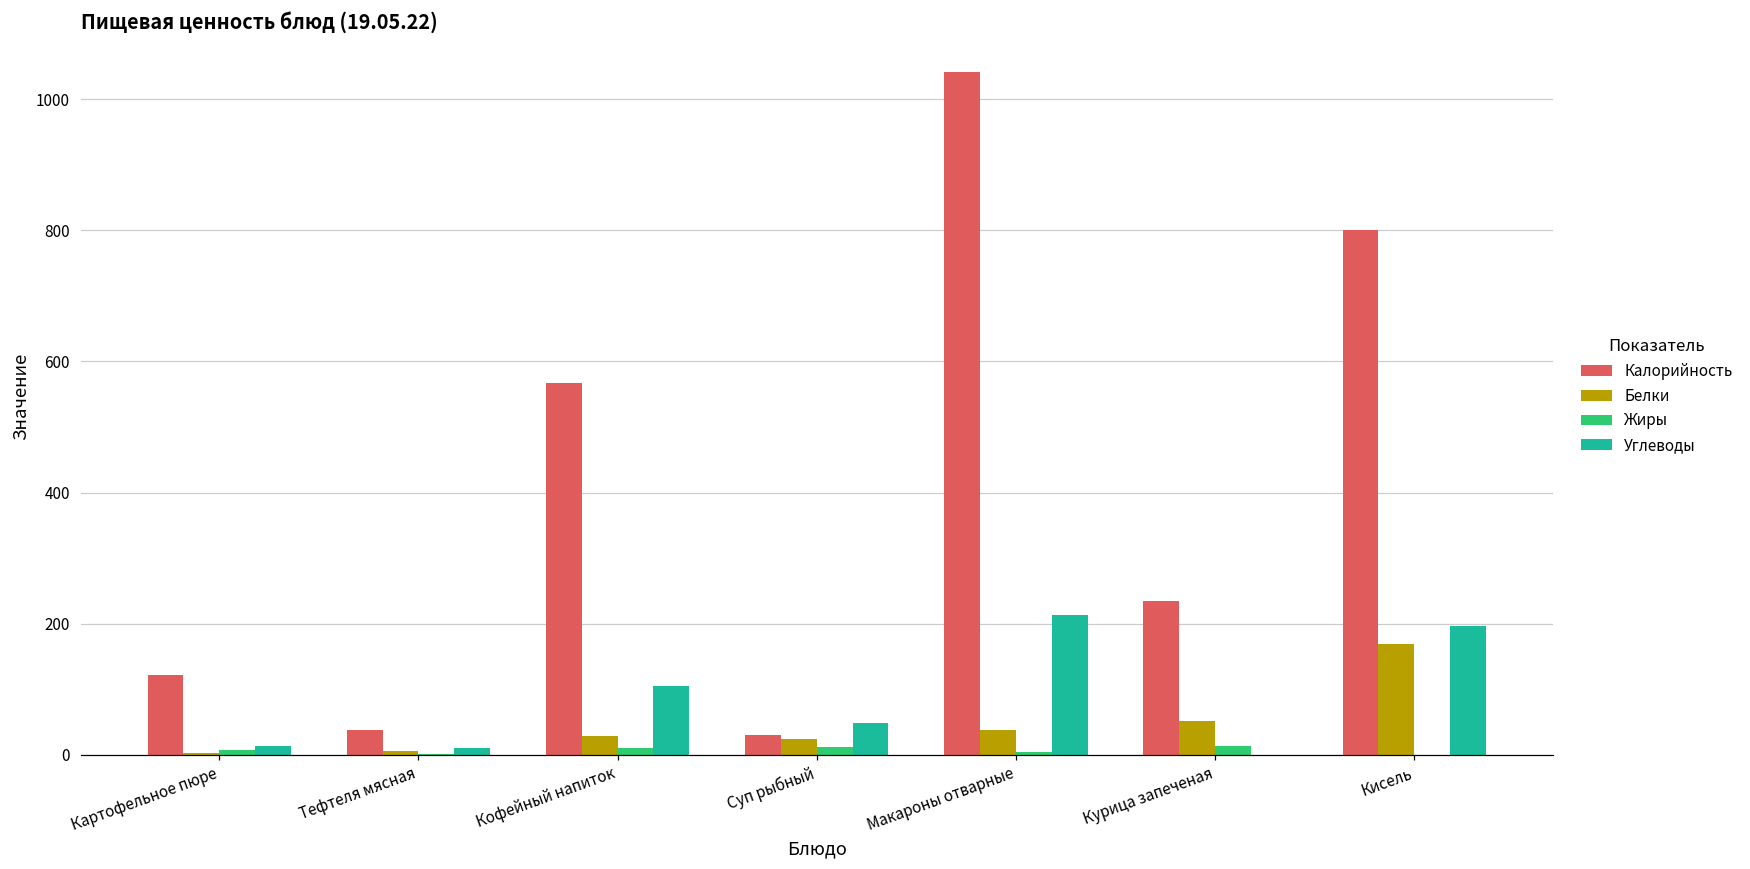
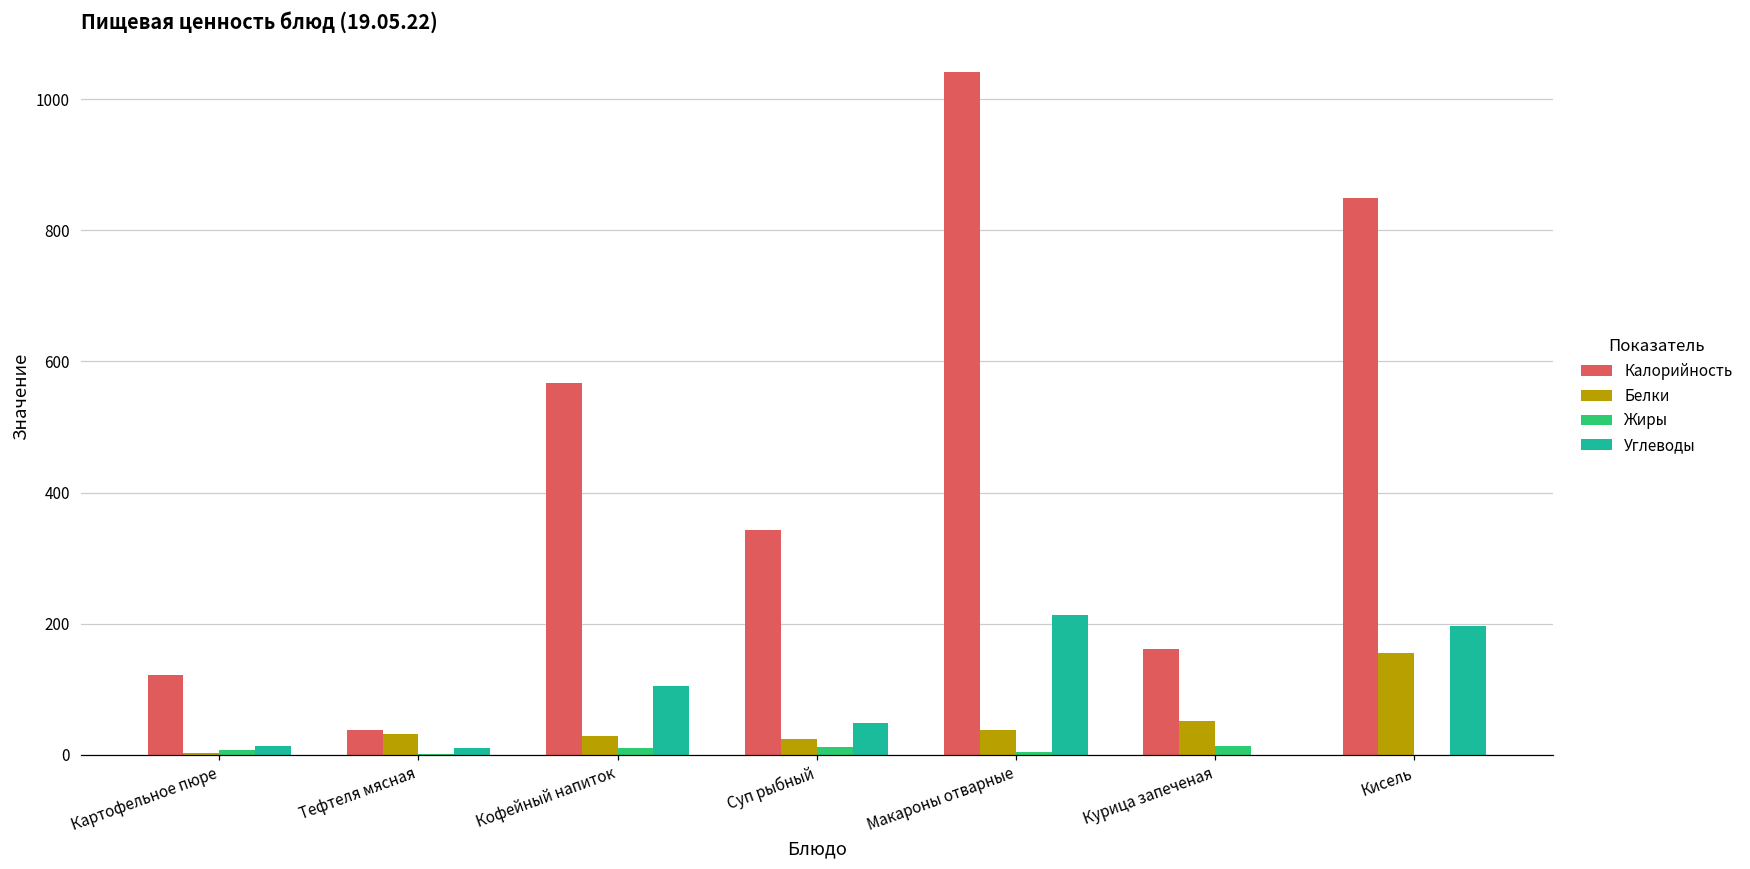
  {
    "Калорийность": {
      "Картофельное пюре": 120,
      "Тефтеля мясная": 40,
      "Кофейный напиток": 570,
-     "Суп рыбный": 30,
+     "Суп рыбный": 340,
      "Макароны отварные": 1040,
-     "Курица запеченая": 240,
-     "Кисель": 800
+     "Курица запеченая": 160,
+     "Кисель": 850
    },
    "Белки": {
-     "Тефтеля мясная": 10,
+     "Тефтеля мясная": 30,
      "Кофейный напиток": 30,
      "Суп рыбный": 20,
      "Макароны отварные": 40,
      "Курица запеченая": 50,
-     "Кисель": 170
+     "Кисель": 160
    }
  }
